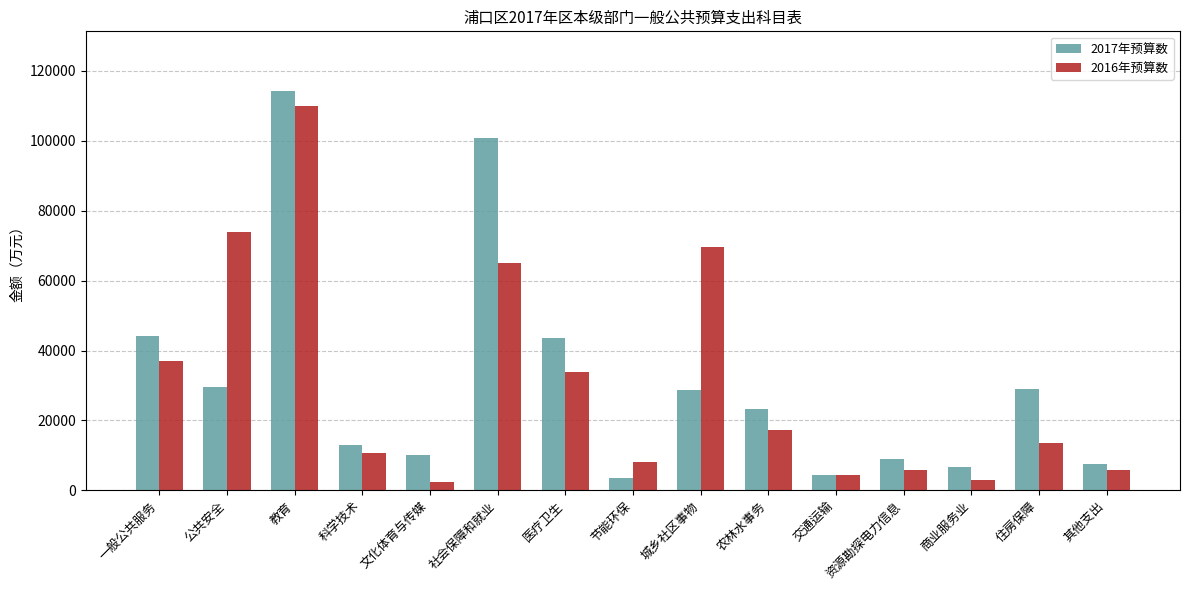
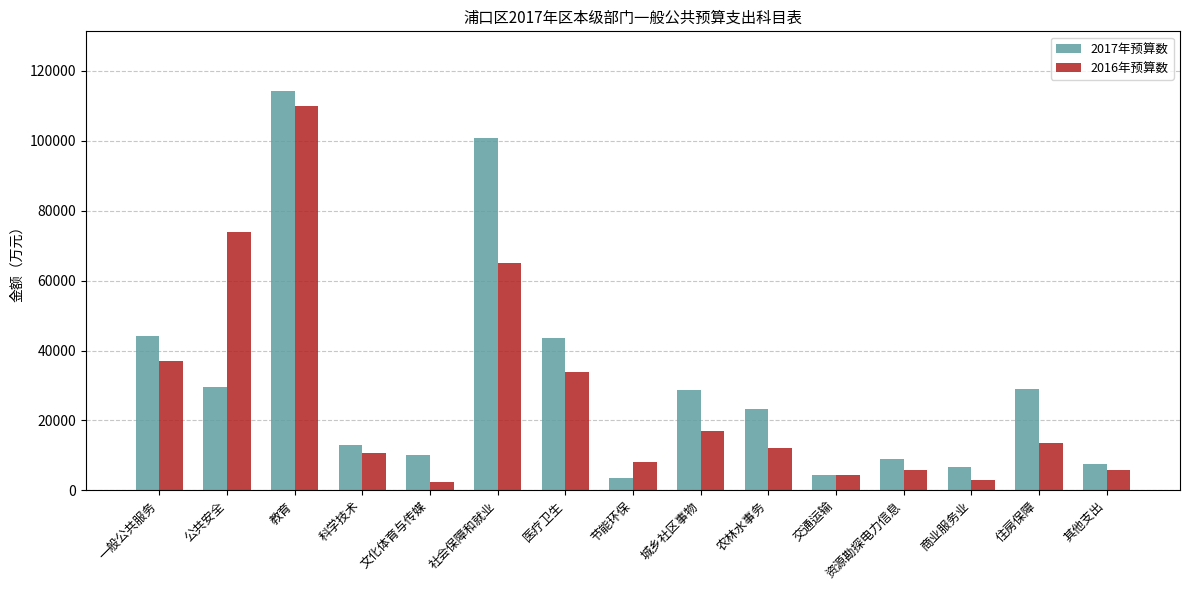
  {
    "2017年预算数": {
      "一般公共服务": 44000,
      "公共安全": 29000,
      "教育": 114000,
      "科学技术": 13000,
      "文化体育与传媒": 10000,
      "社会保障和就业": 101000,
      "医疗卫生": 44000,
      "节能环保": 4000,
      "城乡社区事物": 29000,
      "农林水事务": 23000,
      "交通运输": 5000,
      "资源勘探电力信息": 9000,
      "商业服务业": 7000,
      "住房保障": 29000,
      "其他支出": 8000
    },
    "2016年预算数": {
      "一般公共服务": 37000,
      "公共安全": 74000,
      "教育": 110000,
      "科学技术": 11000,
      "文化体育与传媒": 2000,
      "社会保障和就业": 65000,
      "医疗卫生": 34000,
      "节能环保": 8000,
-     "城乡社区事物": 70000,
-     "农林水事务": 17000,
+     "城乡社区事物": 17000,
+     "农林水事务": 12000,
      "交通运输": 4000,
      "资源勘探电力信息": 6000,
      "商业服务业": 3000,
      "住房保障": 14000,
      "其他支出": 6000
    }
  }
